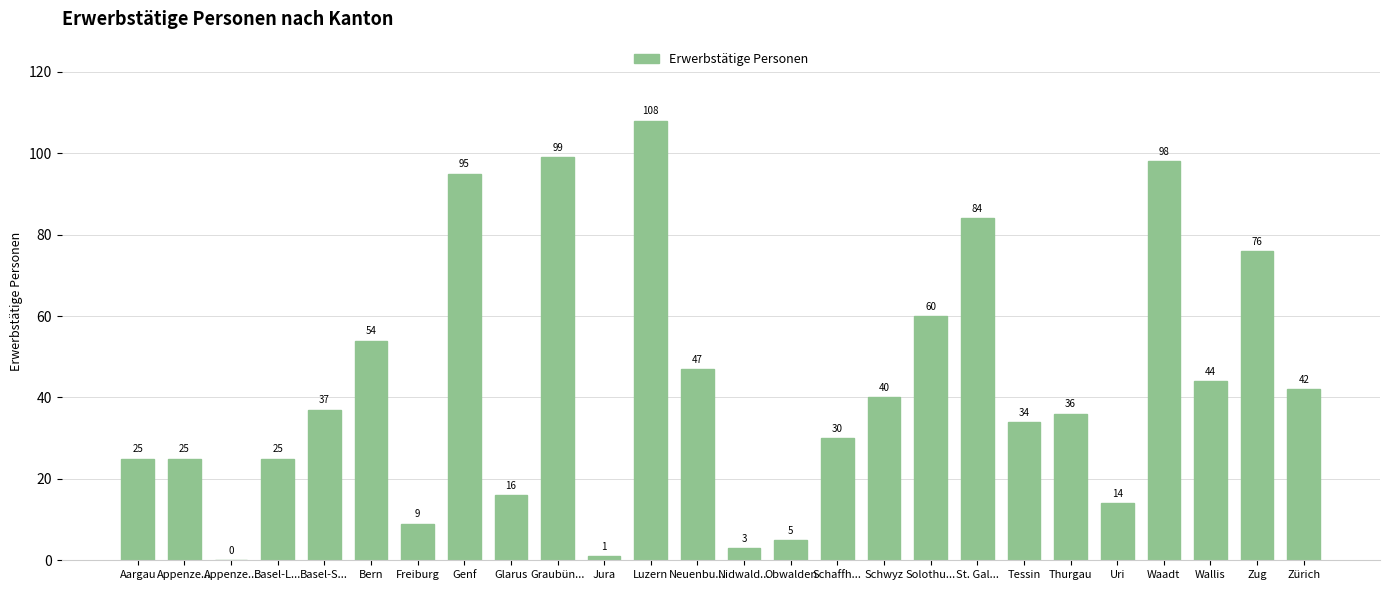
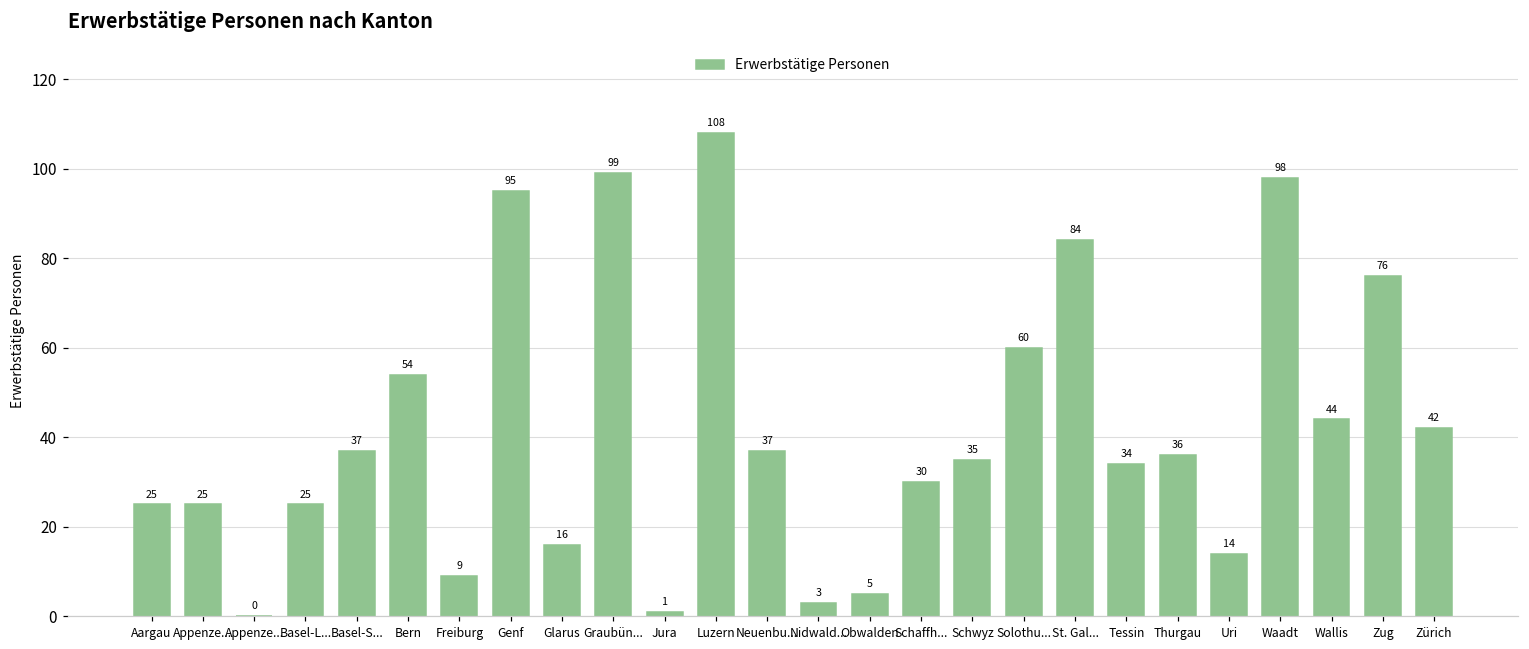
  {
    "Aargau": 25,
    "Basel-L...": 25,
    "Basel-S...": 37,
    "Bern": 54,
    "Freiburg": 9,
    "Genf": 95,
    "Glarus": 16,
    "Graubün...": 99,
    "Jura": 1,
    "Luzern": 108,
-   "Neuenbu...": 47,
+   "Neuenbu...": 37,
    "Obwalden": 5,
    "Schaffh...": 30,
-   "Schwyz": 40,
+   "Schwyz": 35,
    "Solothu...": 60,
    "St. Gal...": 84,
    "Tessin": 34,
    "Thurgau": 36,
    "Uri": 14,
    "Waadt": 98,
    "Wallis": 44,
    "Zug": 76,
    "Zürich": 42
  }
